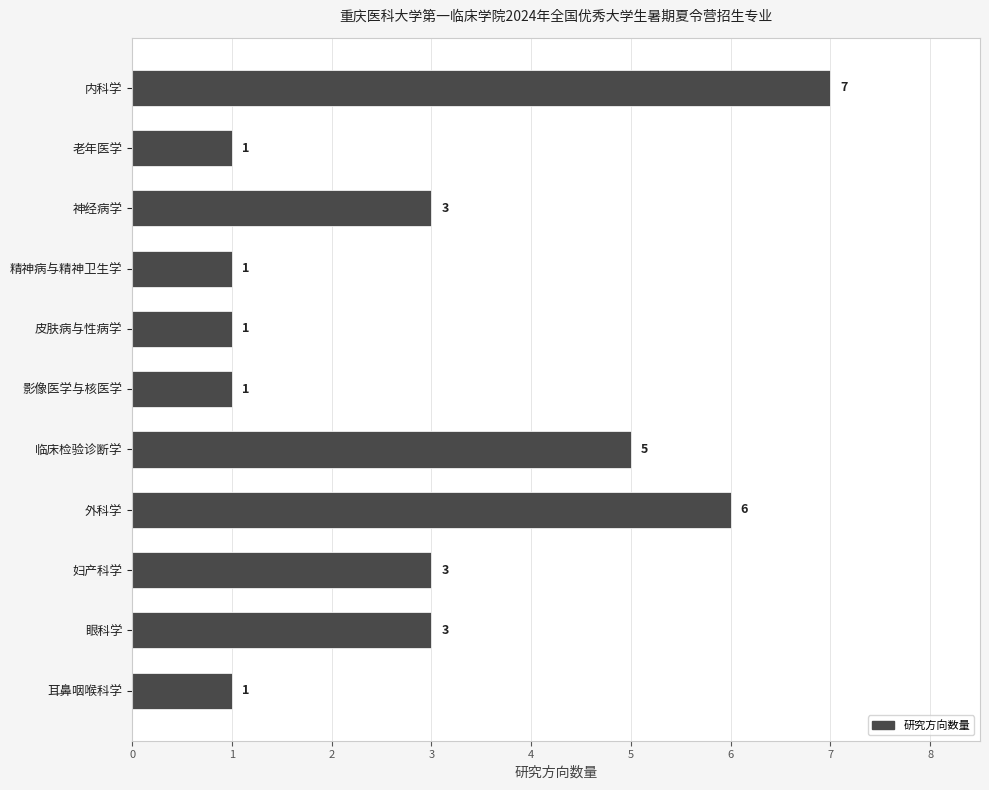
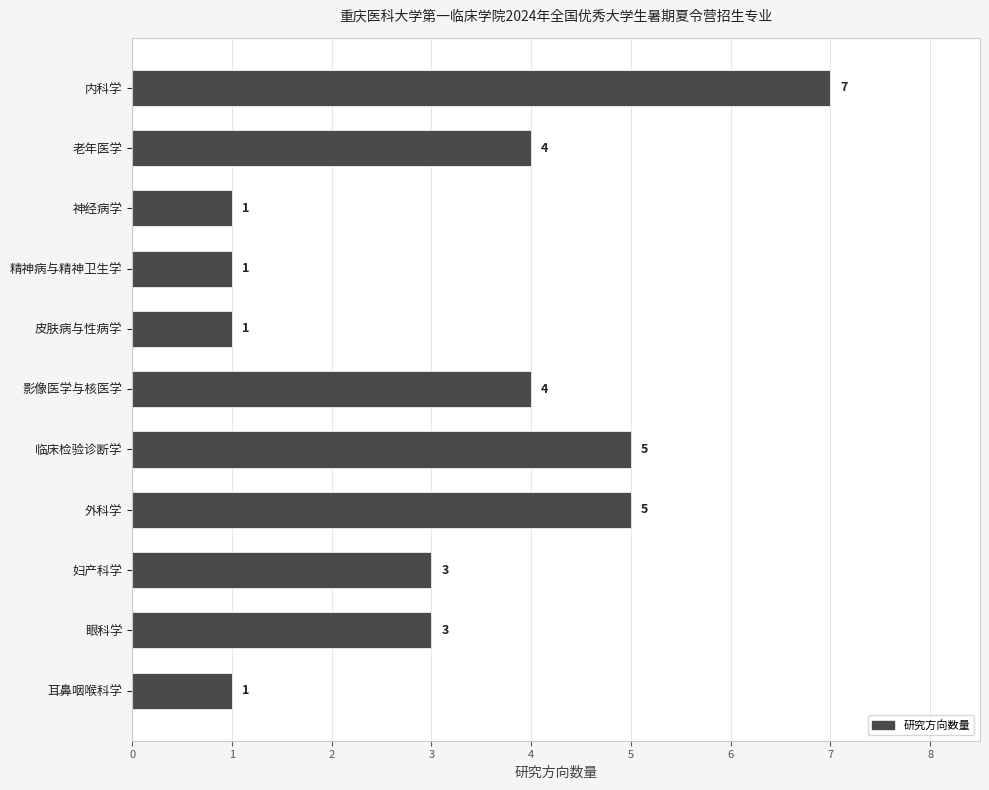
  {
    "内科学": 7,
-   "老年医学": 1,
-   "神经病学": 3,
+   "老年医学": 4,
+   "神经病学": 1,
    "精神病与精神卫生学": 1,
    "皮肤病与性病学": 1,
-   "影像医学与核医学": 1,
+   "影像医学与核医学": 4,
    "临床检验诊断学": 5,
-   "外科学": 6,
+   "外科学": 5,
    "妇产科学": 3,
    "眼科学": 3,
    "耳鼻咽喉科学": 1
  }
